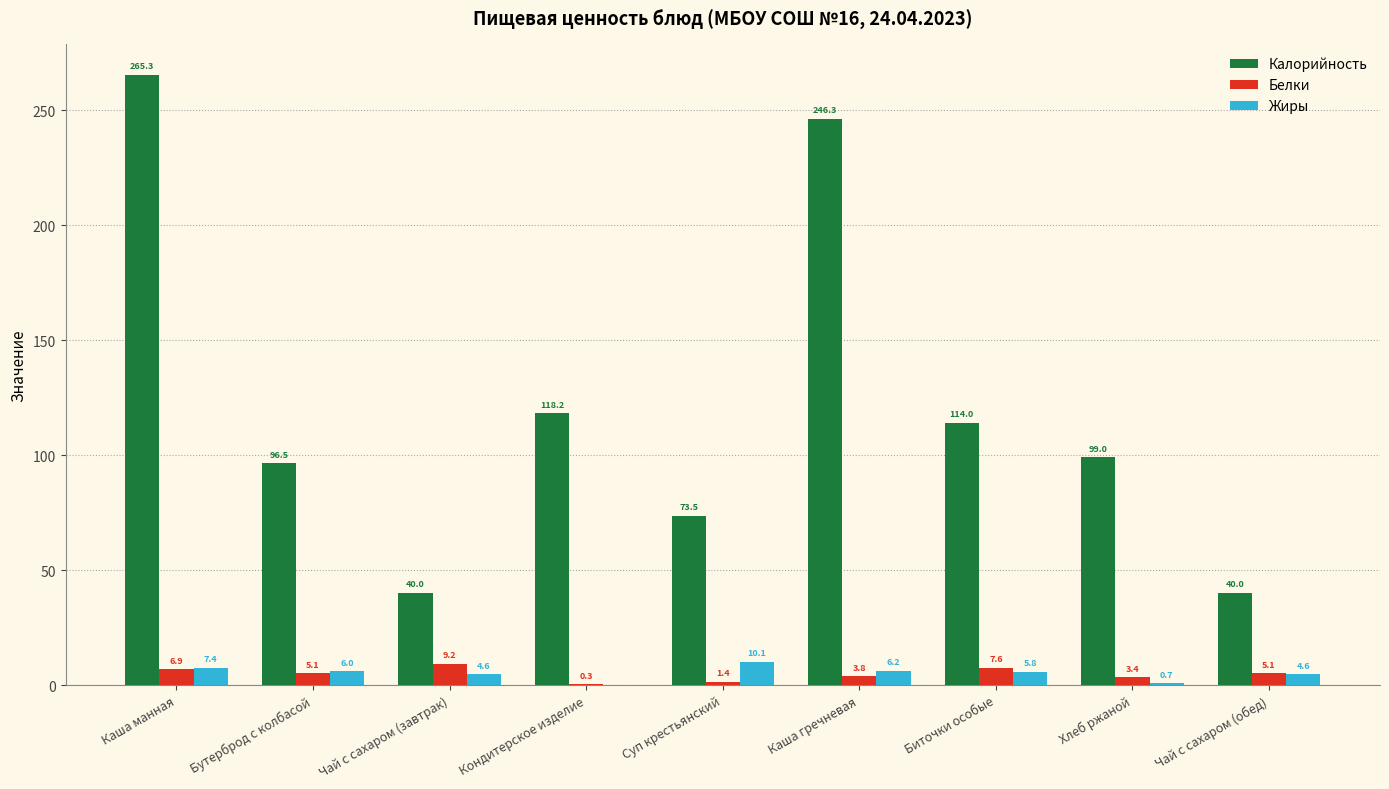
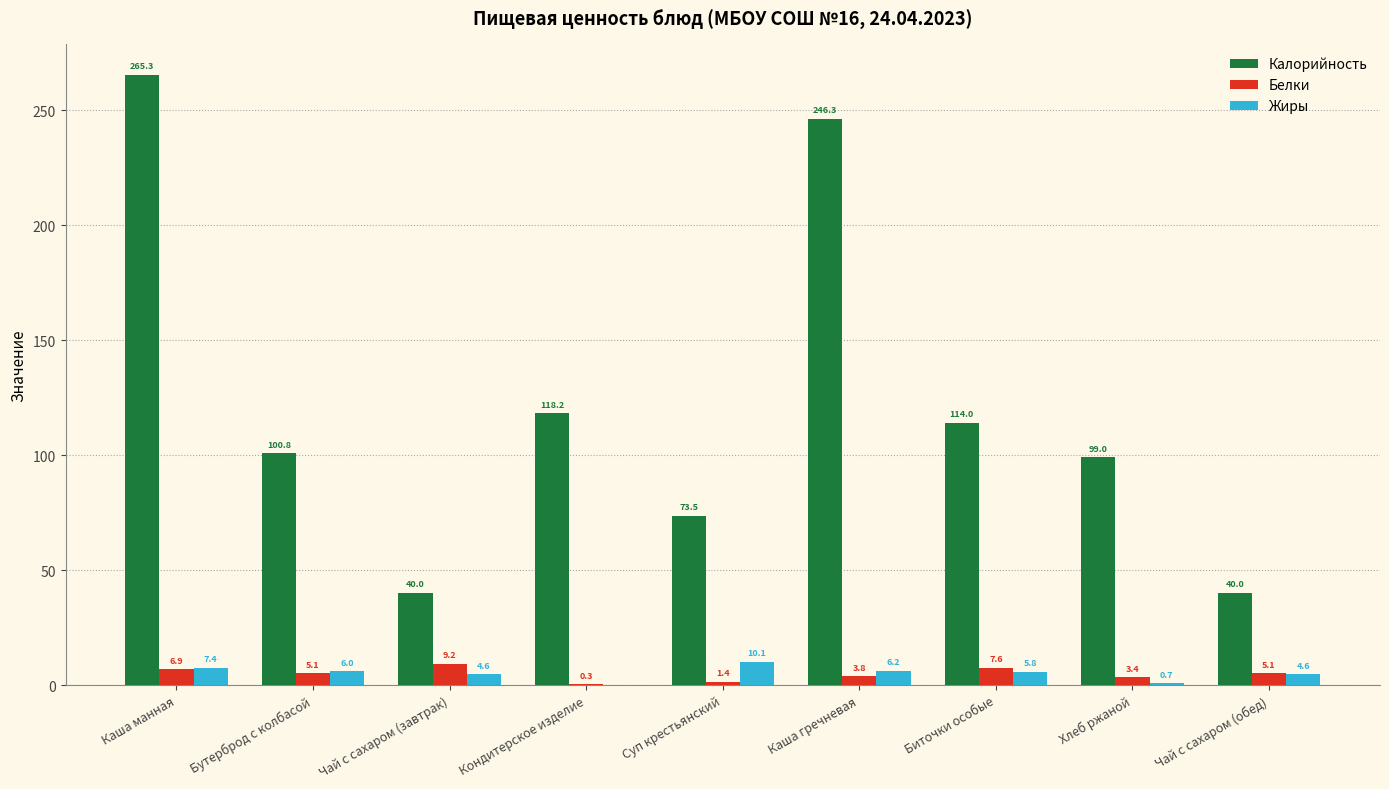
  {
    "Калорийность": {
      "Каша манная": 265.3,
-     "Бутерброд с колбасой": 96.5,
+     "Бутерброд с колбасой": 100.8,
      "Чай с сахаром (завтрак)": 40.0,
      "Кондитерское изделие": 118.2,
      "Суп крестьянский": 73.5,
      "Каша гречневая": 246.3,
      "Биточки особые": 114.0,
      "Хлеб ржаной": 99.0,
      "Чай с сахаром (обед)": 40.0
    },
    "Белки": {
      "Каша манная": 6.9,
      "Бутерброд с колбасой": 5.1,
      "Чай с сахаром (завтрак)": 9.2,
      "Кондитерское изделие": 0.3,
      "Суп крестьянский": 1.4,
      "Каша гречневая": 3.8,
      "Биточки особые": 7.6,
      "Хлеб ржаной": 3.4,
      "Чай с сахаром (обед)": 5.1
    },
    "Жиры": {
      "Каша манная": 7.4,
      "Бутерброд с колбасой": 6.0,
      "Чай с сахаром (завтрак)": 4.6,
      "Суп крестьянский": 10.1,
      "Каша гречневая": 6.2,
      "Биточки особые": 5.8,
      "Хлеб ржаной": 0.7,
      "Чай с сахаром (обед)": 4.6
    }
  }
